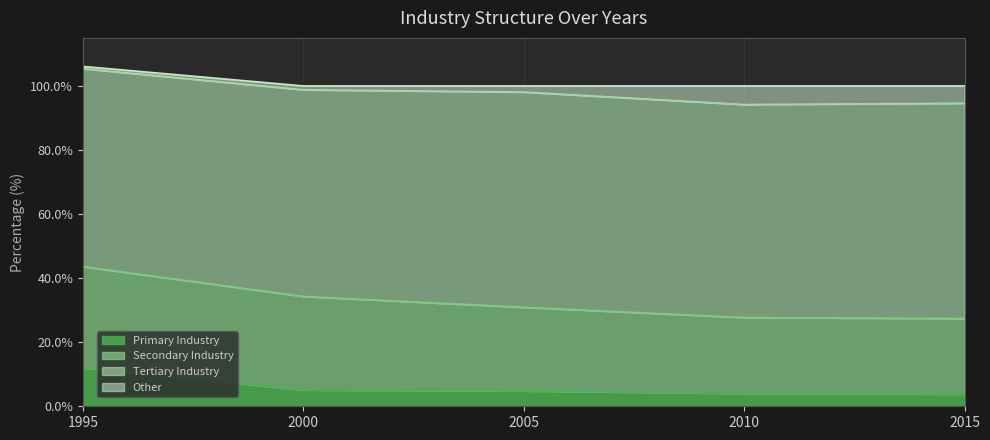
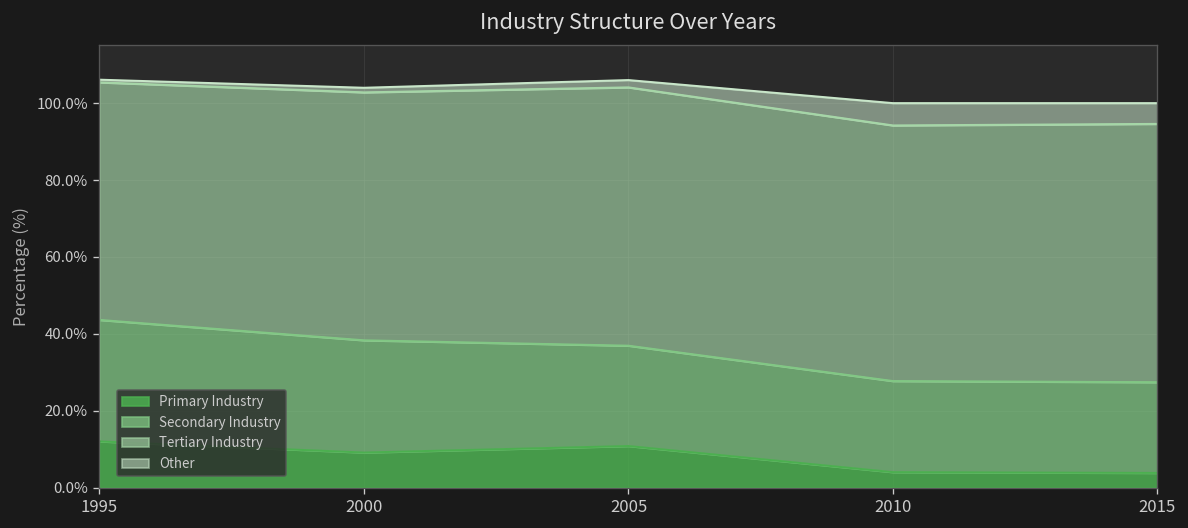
  {
    "Primary Industry": {
      "1995": "12%",
-     "2000": "5%",
-     "2005": "5%",
+     "2000": "9%",
+     "2005": "11%",
      "2010": "4%",
      "2015": "4%"
    }
  }
